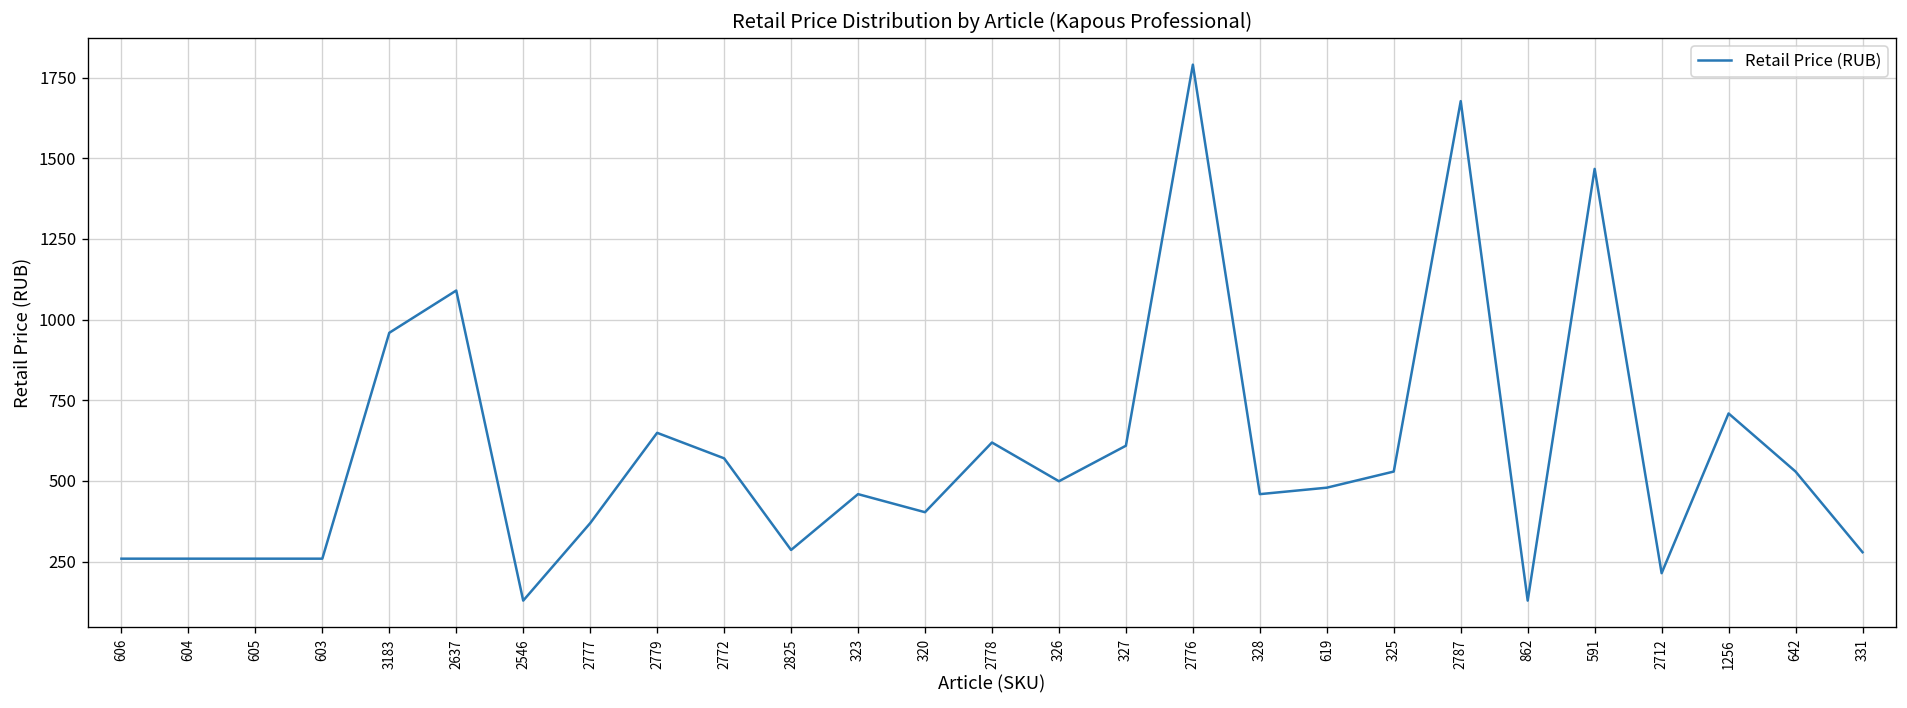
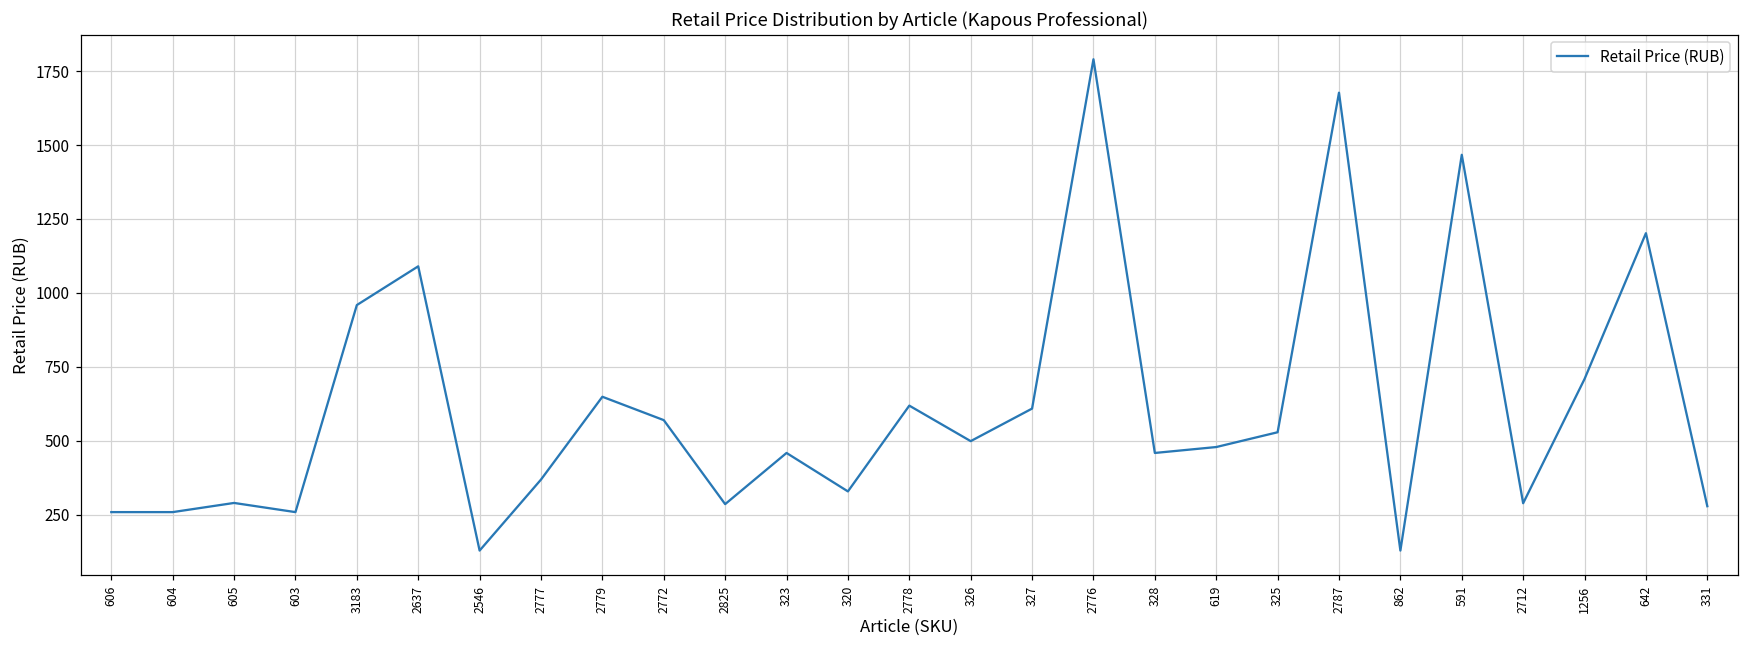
  {
    "606": 260,
    "604": 260,
-   "605": 260,
+   "605": 290,
    "603": 260,
    "3183": 960,
    "2637": 1090,
    "2546": 130,
    "2777": 370,
    "2779": 650,
    "2772": 570,
    "2825": 290,
    "323": 460,
-   "320": 400,
+   "320": 330,
    "2778": 620,
    "326": 500,
    "327": 610,
    "2776": 1790,
    "328": 460,
    "619": 480,
    "325": 530,
    "2787": 1680,
    "862": 130,
    "591": 1470,
-   "2712": 210,
+   "2712": 290,
    "1256": 710,
-   "642": 530,
+   "642": 1200,
    "331": 280
  }
